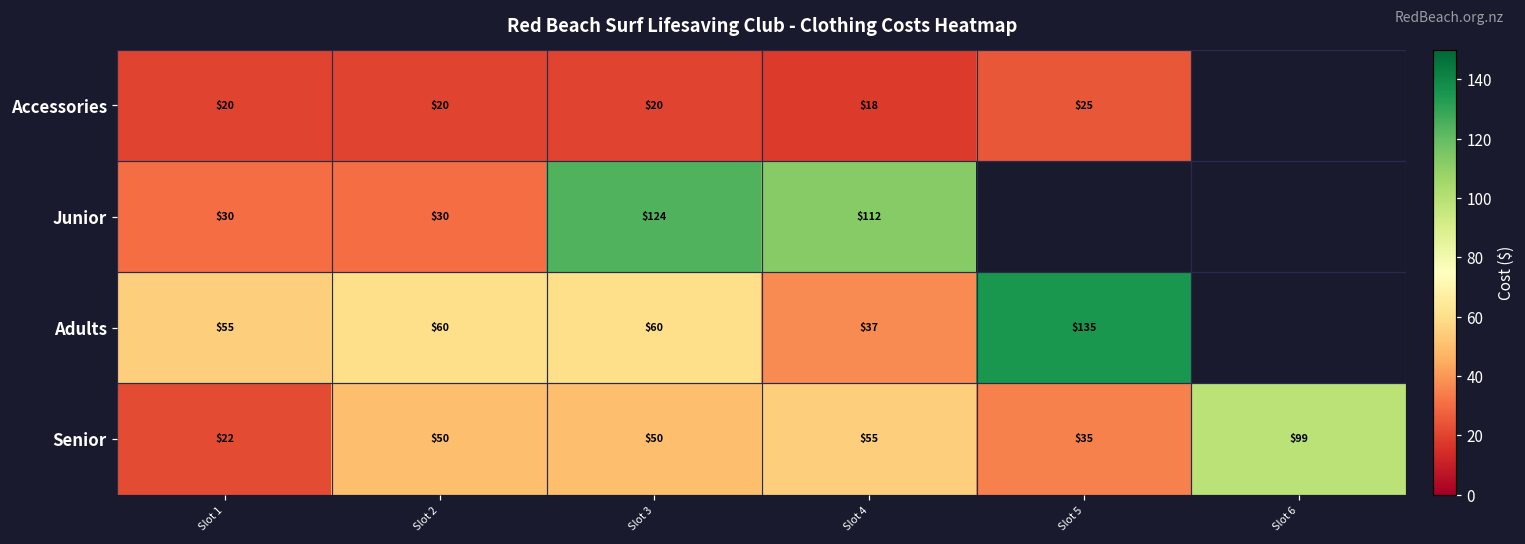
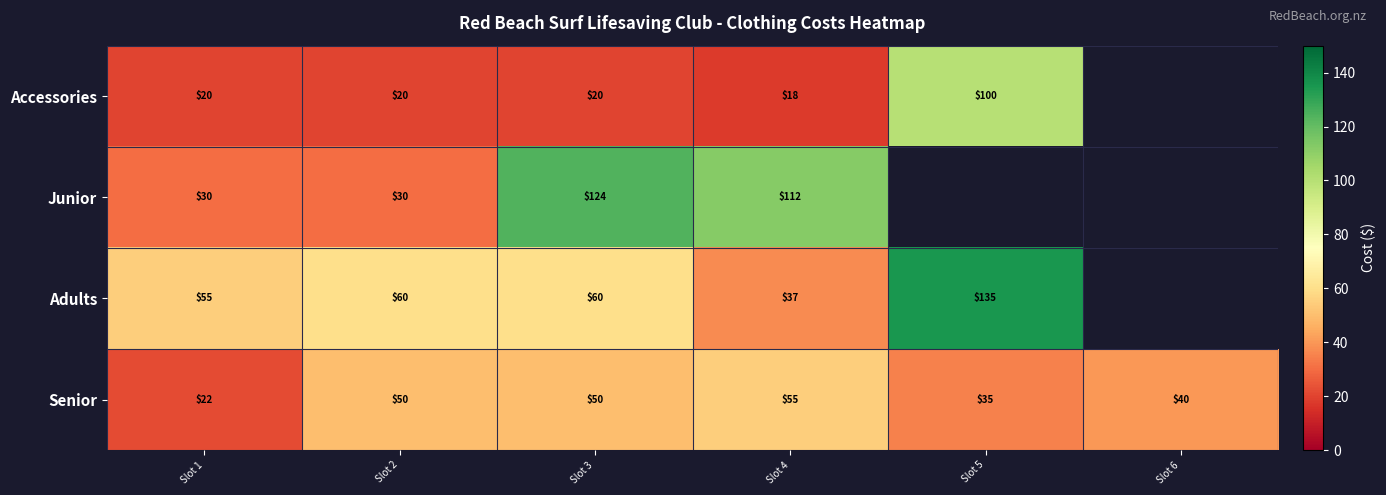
  {
    "Accessories": {
      "Slot 1": "$20",
      "Slot 2": "$20",
      "Slot 3": "$20",
      "Slot 4": "$18",
-     "Slot 5": "$25"
+     "Slot 5": "$100"
    },
    "Junior": {
      "Slot 1": "$30",
      "Slot 2": "$30",
      "Slot 3": "$124",
      "Slot 4": "$112"
    },
    "Adults": {
      "Slot 1": "$55",
      "Slot 2": "$60",
      "Slot 3": "$60",
      "Slot 4": "$37",
      "Slot 5": "$135"
    },
    "Senior": {
      "Slot 1": "$22",
      "Slot 2": "$50",
      "Slot 3": "$50",
      "Slot 4": "$55",
      "Slot 5": "$35",
-     "Slot 6": "$99"
+     "Slot 6": "$40"
    }
  }
